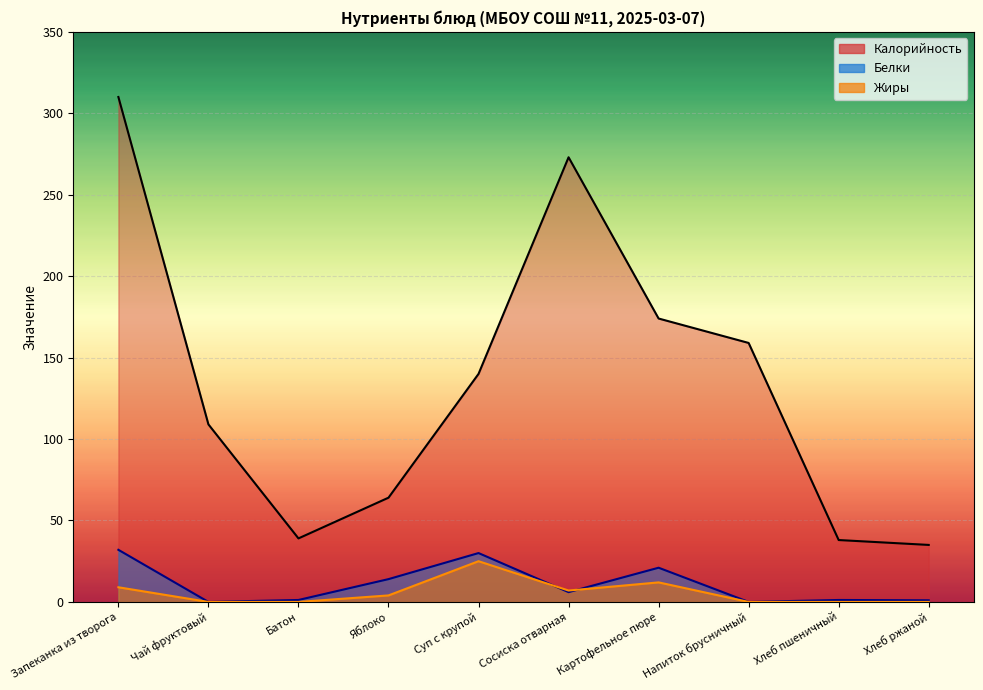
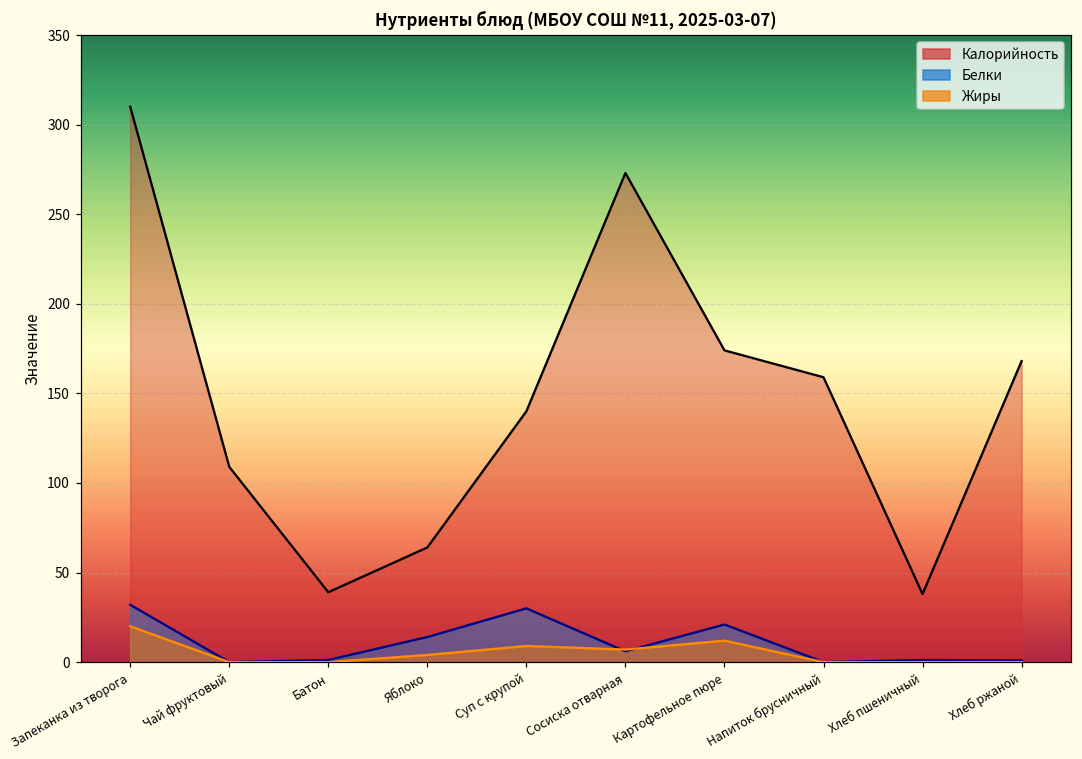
  {
    "Калорийность": {
      "Запеканка из творога": 310,
      "Чай фруктовый": 109,
      "Батон": 39,
      "Яблоко": 64,
      "Суп с крупой": 140,
      "Сосиска отварная": 273,
      "Картофельное пюре": 174,
      "Напиток брусничный": 159,
      "Хлеб пшеничный": 38,
-     "Хлеб ржаной": 35
+     "Хлеб ржаной": 168
    },
    "Белки": {
      "Запеканка из творога": 32,
      "Яблоко": 14,
      "Суп с крупой": 30,
      "Картофельное пюре": 21
    },
    "Жиры": {
-     "Запеканка из творога": 9,
+     "Запеканка из творога": 20,
      "Яблоко": 4,
-     "Суп с крупой": 25,
+     "Суп с крупой": 9,
      "Картофельное пюре": 12
    }
  }
